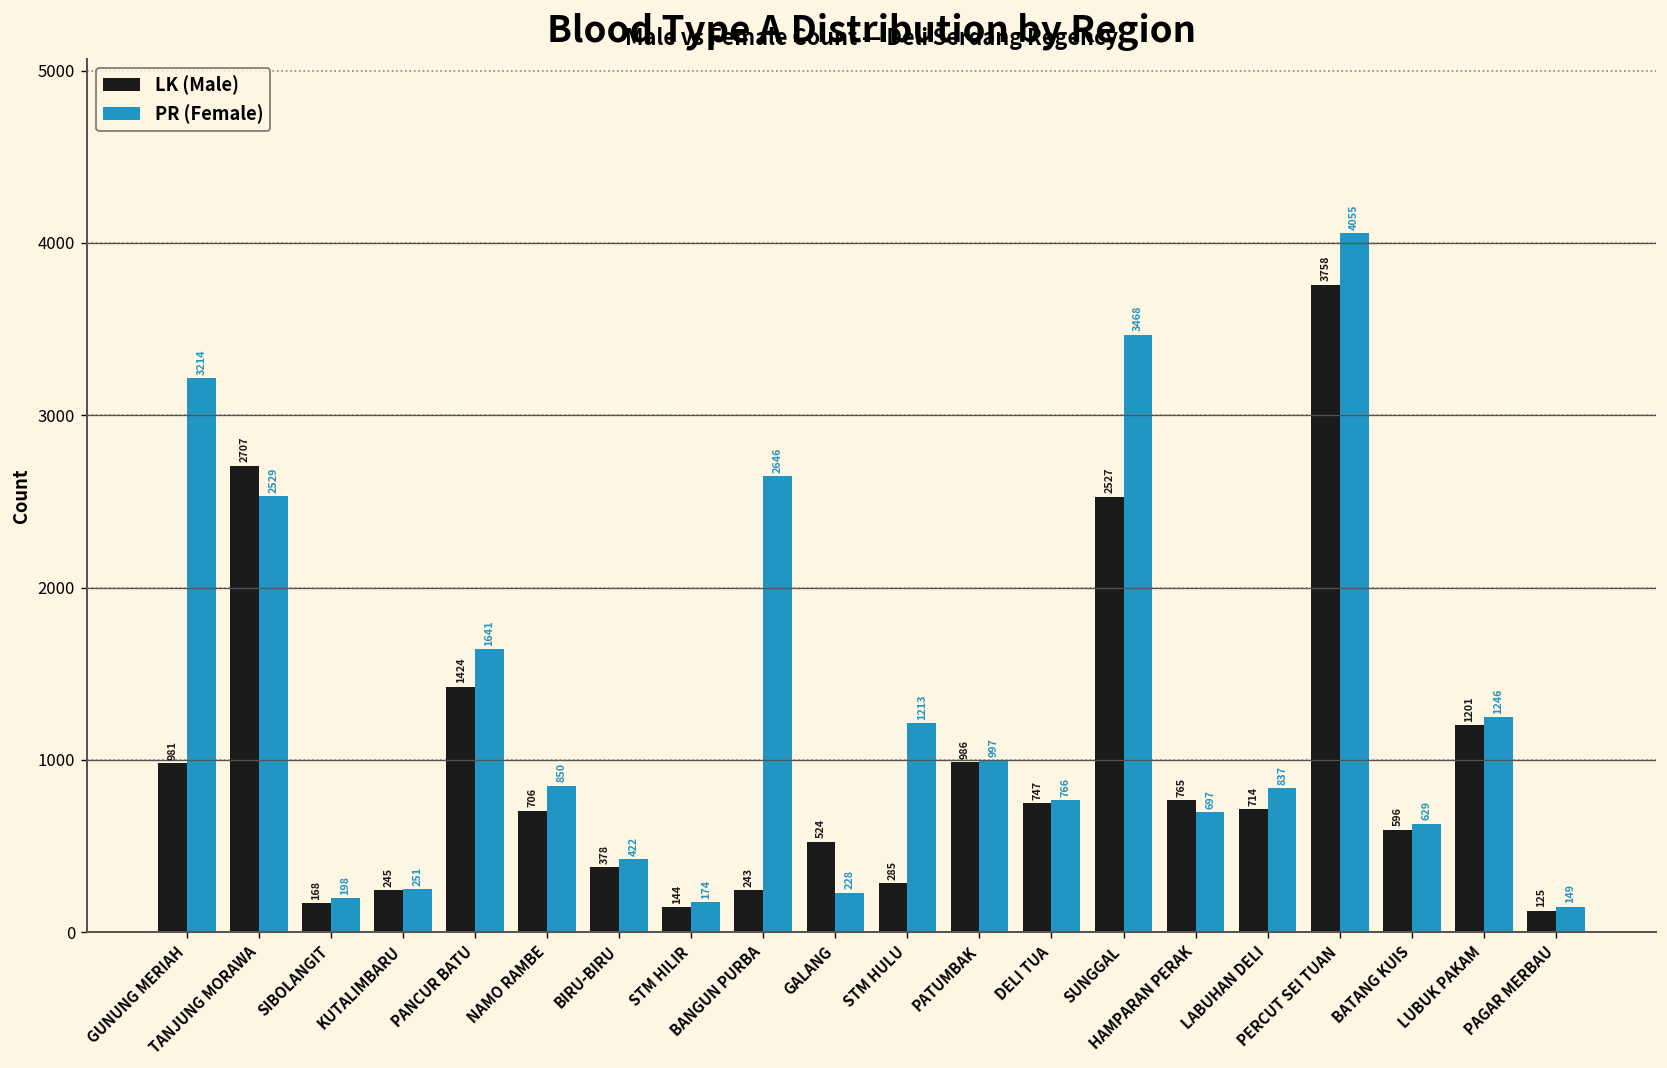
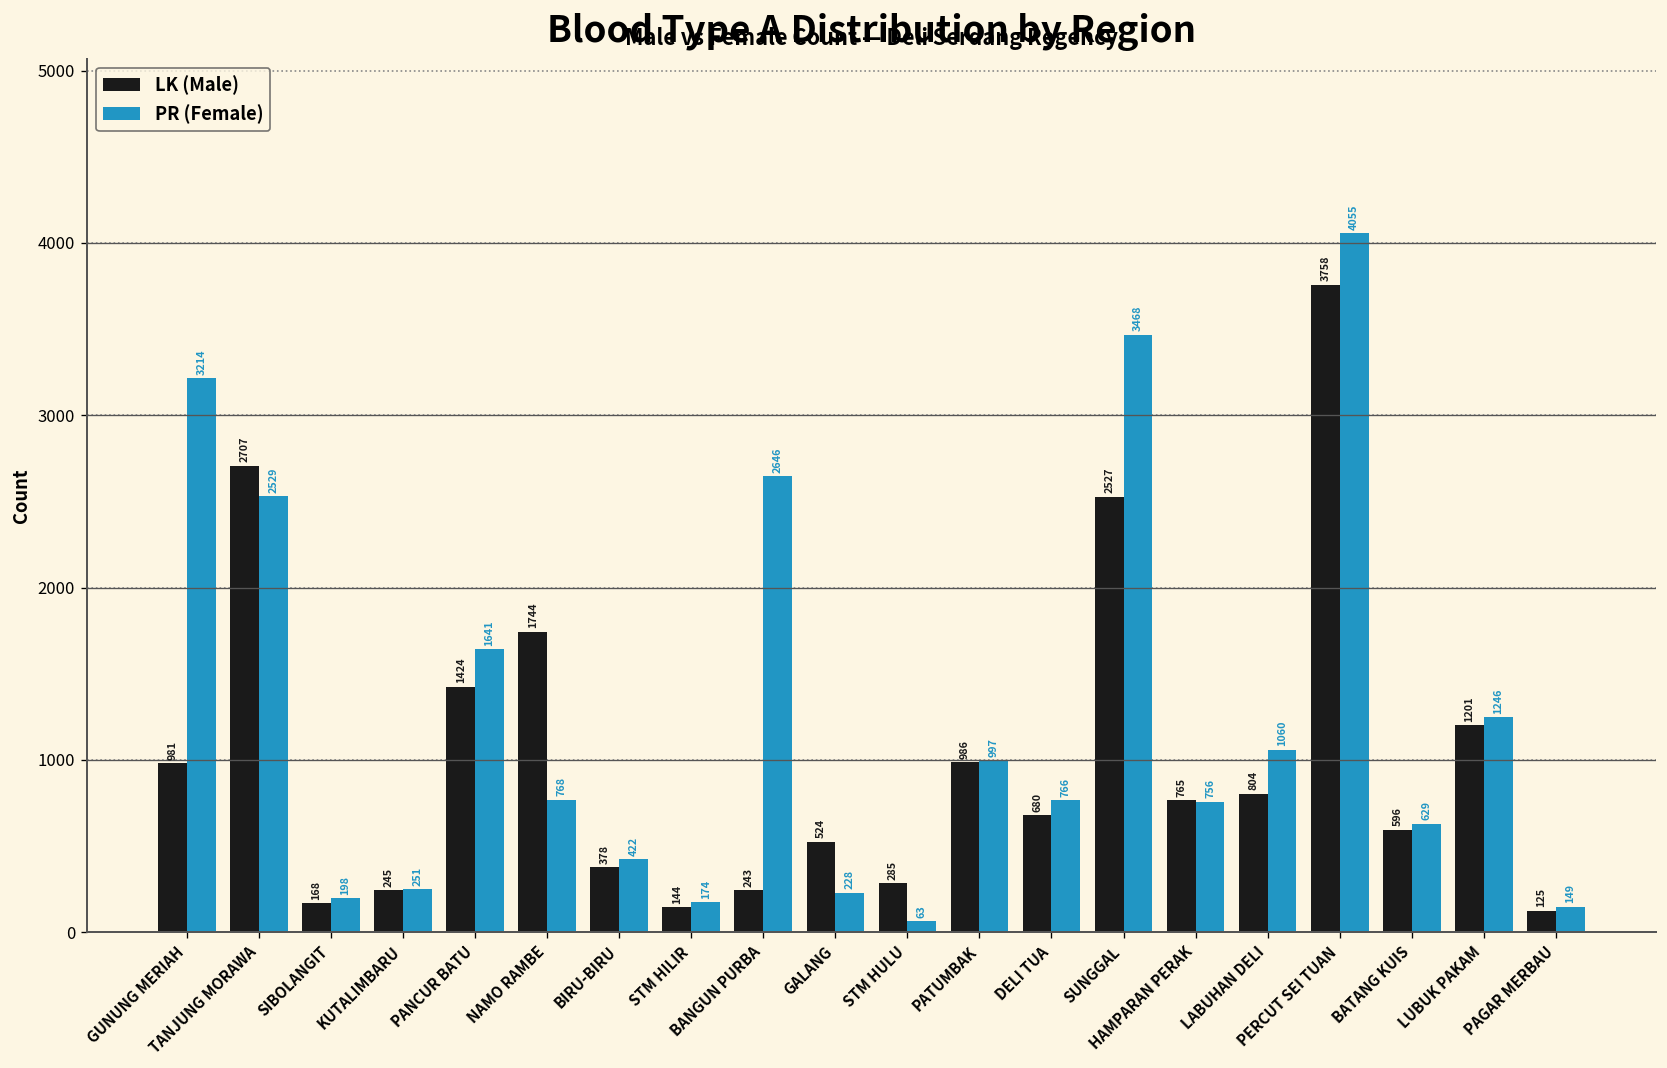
  {
    "LK (Male)": {
      "GUNUNG MERIAH": 981,
      "TANJUNG MORAWA": 2707,
      "SIBOLANGIT": 168,
      "KUTALIMBARU": 245,
      "PANCUR BATU": 1424,
-     "NAMO RAMBE": 706,
+     "NAMO RAMBE": 1744,
      "BIRU-BIRU": 378,
      "STM HILIR": 144,
      "BANGUN PURBA": 243,
      "GALANG": 524,
      "STM HULU": 285,
      "PATUMBAK": 986,
-     "DELI TUA": 747,
+     "DELI TUA": 680,
      "SUNGGAL": 2527,
      "HAMPARAN PERAK": 765,
-     "LABUHAN DELI": 714,
+     "LABUHAN DELI": 804,
      "PERCUT SEI TUAN": 3758,
      "BATANG KUIS": 596,
      "LUBUK PAKAM": 1201,
      "PAGAR MERBAU": 125
    },
    "PR (Female)": {
      "GUNUNG MERIAH": 3214,
      "TANJUNG MORAWA": 2529,
      "SIBOLANGIT": 198,
      "KUTALIMBARU": 251,
      "PANCUR BATU": 1641,
-     "NAMO RAMBE": 850,
+     "NAMO RAMBE": 768,
      "BIRU-BIRU": 422,
      "STM HILIR": 174,
      "BANGUN PURBA": 2646,
      "GALANG": 228,
-     "STM HULU": 1213,
+     "STM HULU": 63,
      "PATUMBAK": 997,
      "DELI TUA": 766,
      "SUNGGAL": 3468,
-     "HAMPARAN PERAK": 697,
-     "LABUHAN DELI": 837,
+     "HAMPARAN PERAK": 756,
+     "LABUHAN DELI": 1060,
      "PERCUT SEI TUAN": 4055,
      "BATANG KUIS": 629,
      "LUBUK PAKAM": 1246,
      "PAGAR MERBAU": 149
    }
  }
